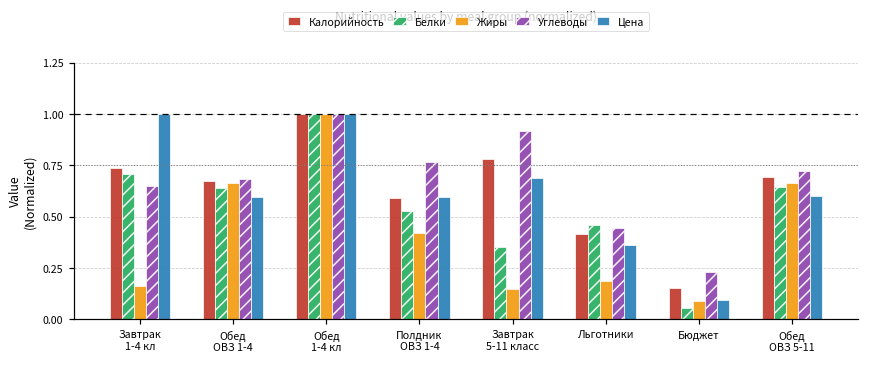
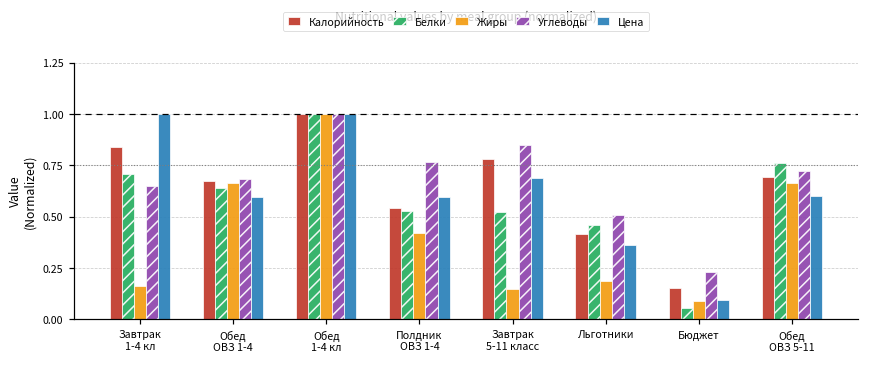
  {
    "Калорийность": {
-     "Завтрак 1-4 кл": 0.74,
+     "Завтрак 1-4 кл": 0.84,
      "Обед ОВЗ 1-4": 0.67,
      "Обед 1-4 кл": 1.00,
-     "Полдник ОВЗ 1-4": 0.59,
+     "Полдник ОВЗ 1-4": 0.54,
      "Завтрак 5-11 класс": 0.78,
      "Льготники": 0.41,
      "Бюджет": 0.15,
      "Обед ОВЗ 5-11": 0.70
    },
    "Белки": {
      "Завтрак 1-4 кл": 0.71,
      "Обед ОВЗ 1-4": 0.64,
      "Обед 1-4 кл": 1.00,
      "Полдник ОВЗ 1-4": 0.53,
-     "Завтрак 5-11 класс": 0.35,
+     "Завтрак 5-11 класс": 0.52,
      "Льготники": 0.46,
      "Бюджет": 0.06,
-     "Обед ОВЗ 5-11": 0.65
+     "Обед ОВЗ 5-11": 0.76
    },
    "Жиры": {
      "Завтрак 1-4 кл": 0.16,
      "Обед ОВЗ 1-4": 0.66,
      "Обед 1-4 кл": 1.00,
      "Полдник ОВЗ 1-4": 0.42,
      "Завтрак 5-11 класс": 0.15,
      "Льготники": 0.18,
      "Бюджет": 0.09,
      "Обед ОВЗ 5-11": 0.66
    },
    "Углеводы": {
      "Завтрак 1-4 кл": 0.65,
      "Обед ОВЗ 1-4": 0.68,
      "Обед 1-4 кл": 1.00,
      "Полдник ОВЗ 1-4": 0.77,
-     "Завтрак 5-11 класс": 0.92,
-     "Льготники": 0.44,
+     "Завтрак 5-11 класс": 0.85,
+     "Льготники": 0.51,
      "Бюджет": 0.23,
      "Обед ОВЗ 5-11": 0.72
    },
    "Цена": {
      "Завтрак 1-4 кл": 1.00,
      "Обед ОВЗ 1-4": 0.60,
      "Обед 1-4 кл": 1.00,
      "Полдник ОВЗ 1-4": 0.60,
      "Завтрак 5-11 класс": 0.69,
      "Льготники": 0.36,
      "Бюджет": 0.09,
      "Обед ОВЗ 5-11": 0.60
    }
  }
